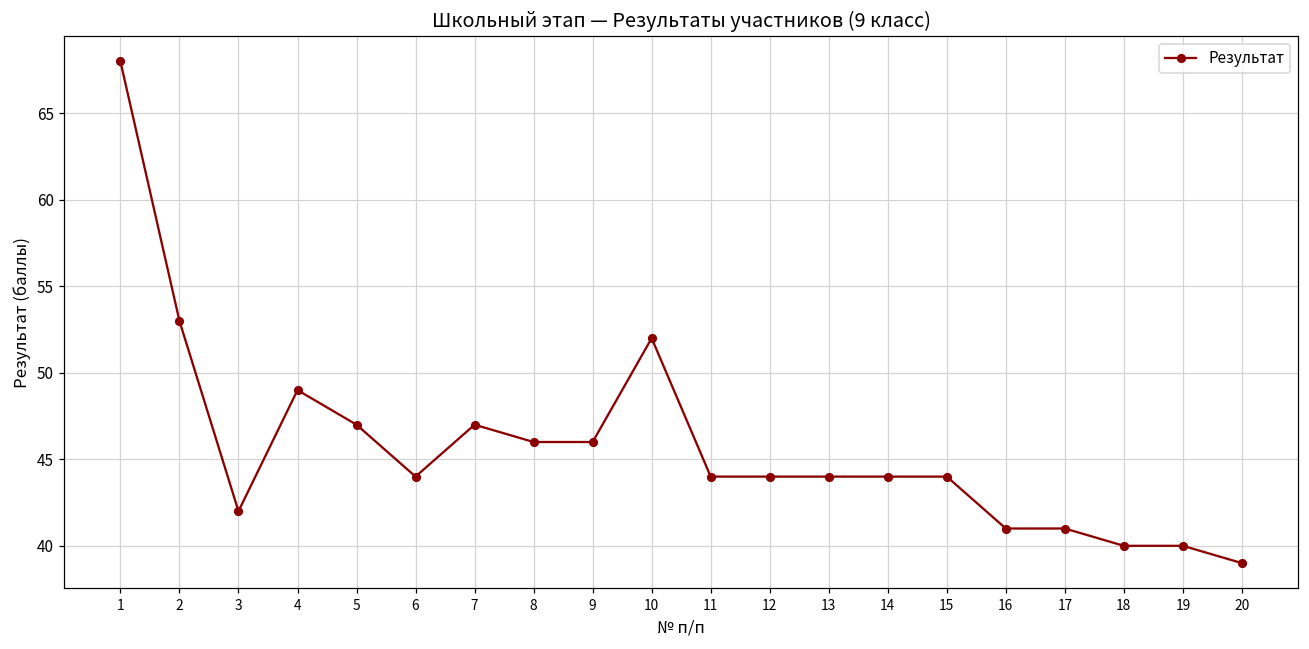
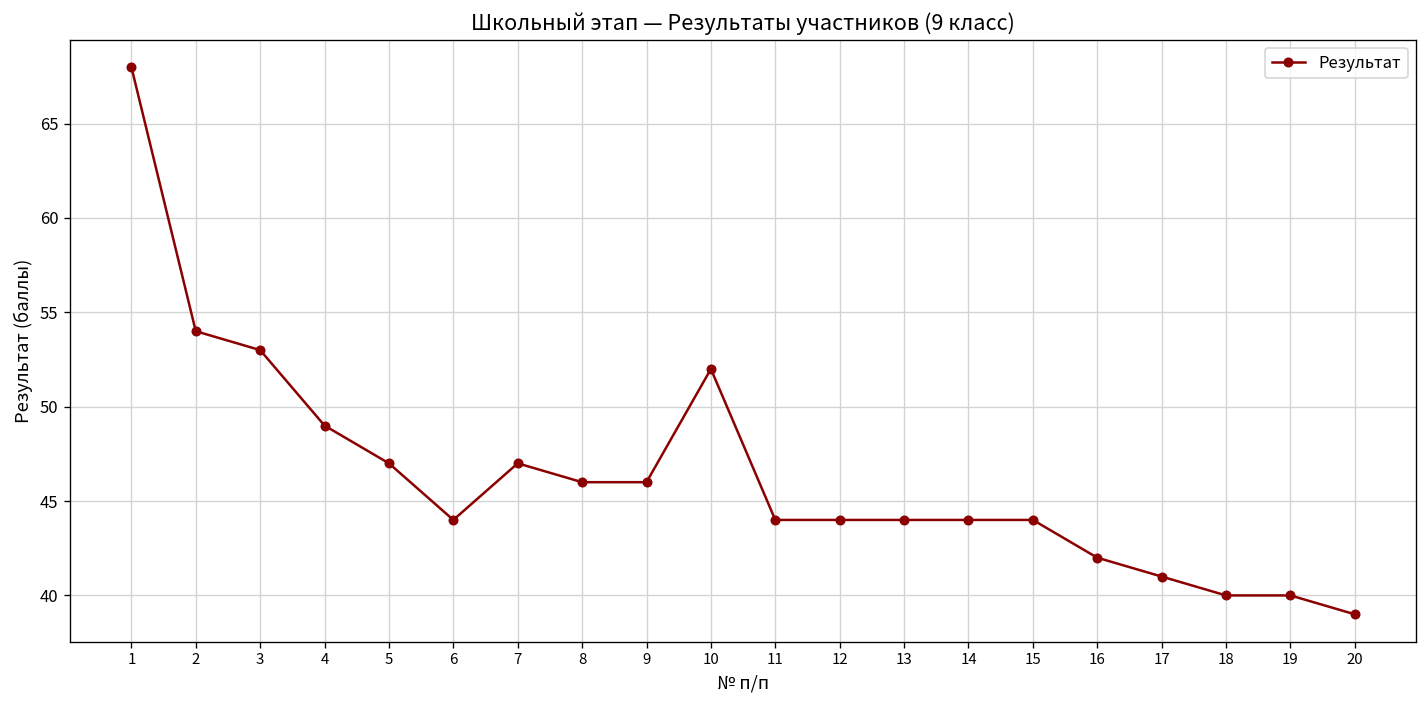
  {
    "1": 68,
-   "2": 53,
-   "3": 42,
+   "2": 54,
+   "3": 53,
    "4": 49,
    "5": 47,
    "6": 44,
    "7": 47,
    "8": 46,
    "9": 46,
    "10": 52,
    "11": 44,
    "12": 44,
    "13": 44,
    "14": 44,
    "15": 44,
-   "16": 41,
+   "16": 42,
    "17": 41,
    "18": 40,
    "19": 40,
    "20": 39
  }
